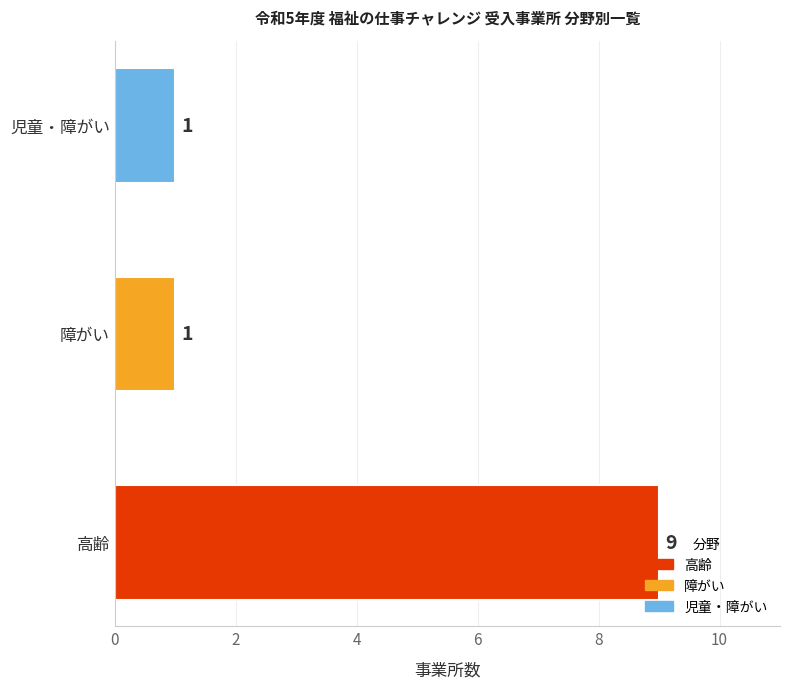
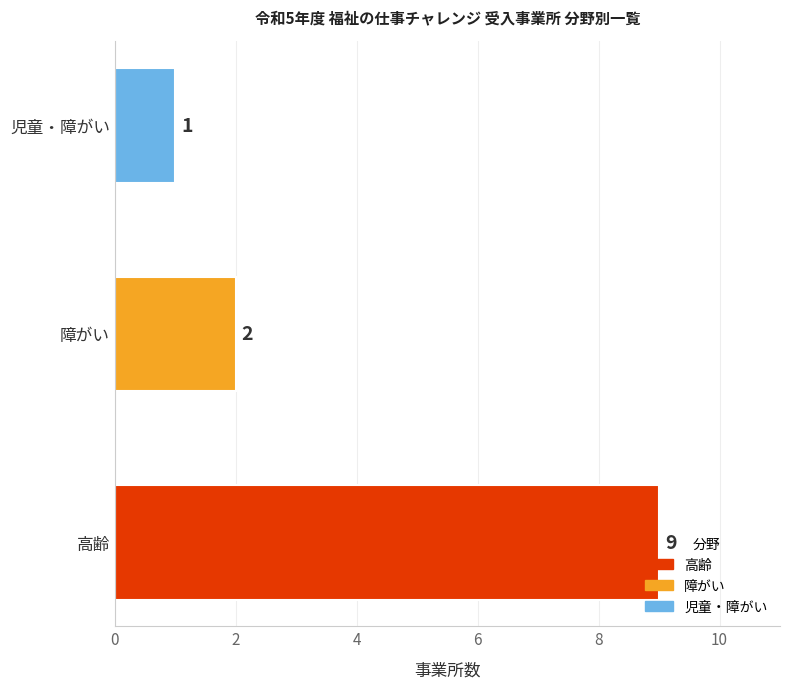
  {
    "児童・障がい": 1,
-   "障がい": 1,
+   "障がい": 2,
    "高齢": 9
  }
